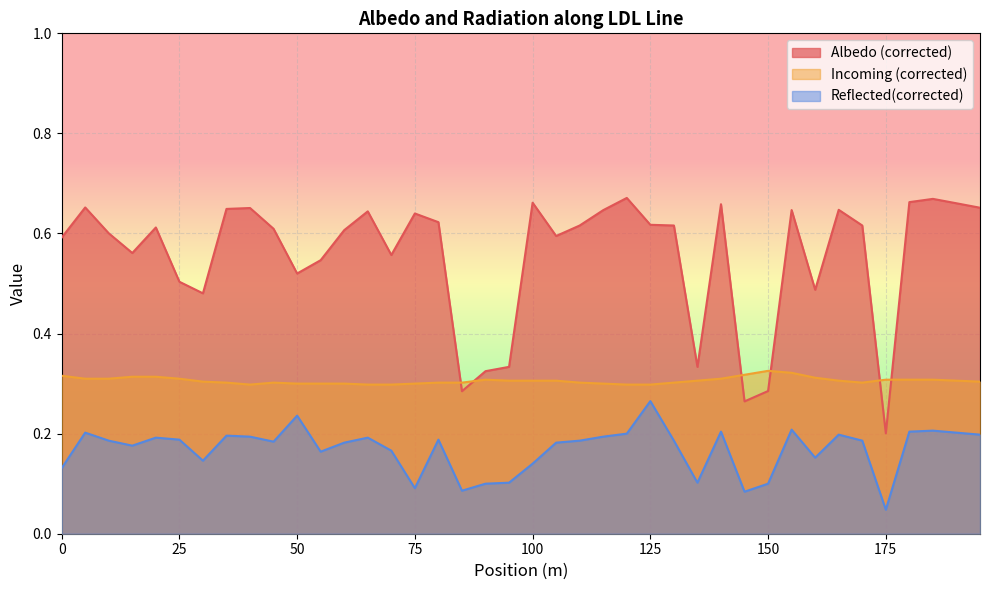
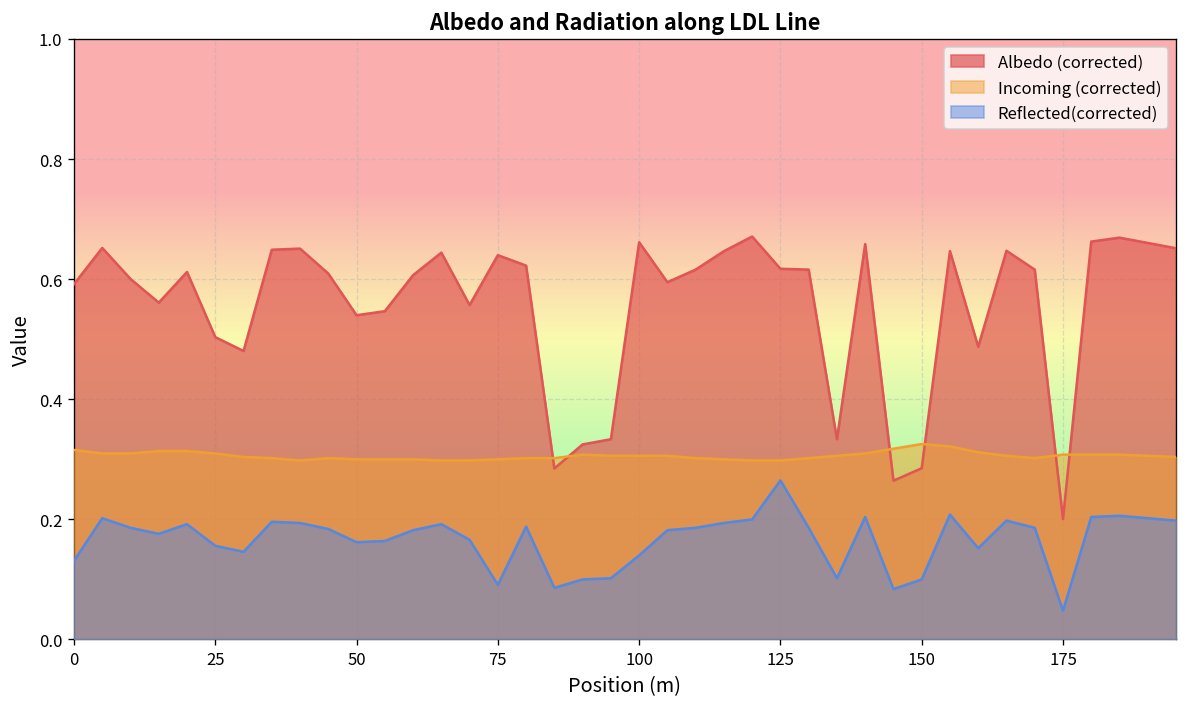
  {
    "Albedo (corrected)": {
      "0": 0.59,
      "25": 0.50,
-     "50": 0.52,
+     "50": 0.54,
      "75": 0.64,
      "100": 0.66,
      "125": 0.62,
      "150": 0.29,
      "175": 0.20
    },
    "Incoming (corrected)": {
      "0": 0.32,
      "25": 0.31,
      "50": 0.30,
      "75": 0.30,
      "100": 0.31,
      "125": 0.30,
      "150": 0.33,
      "175": 0.31
    },
    "Reflected(corrected)": {
      "0": 0.13,
-     "25": 0.19,
-     "50": 0.24,
+     "25": 0.16,
+     "50": 0.16,
      "75": 0.09,
      "100": 0.14,
      "125": 0.27,
      "150": 0.10,
      "175": 0.05
    }
  }
